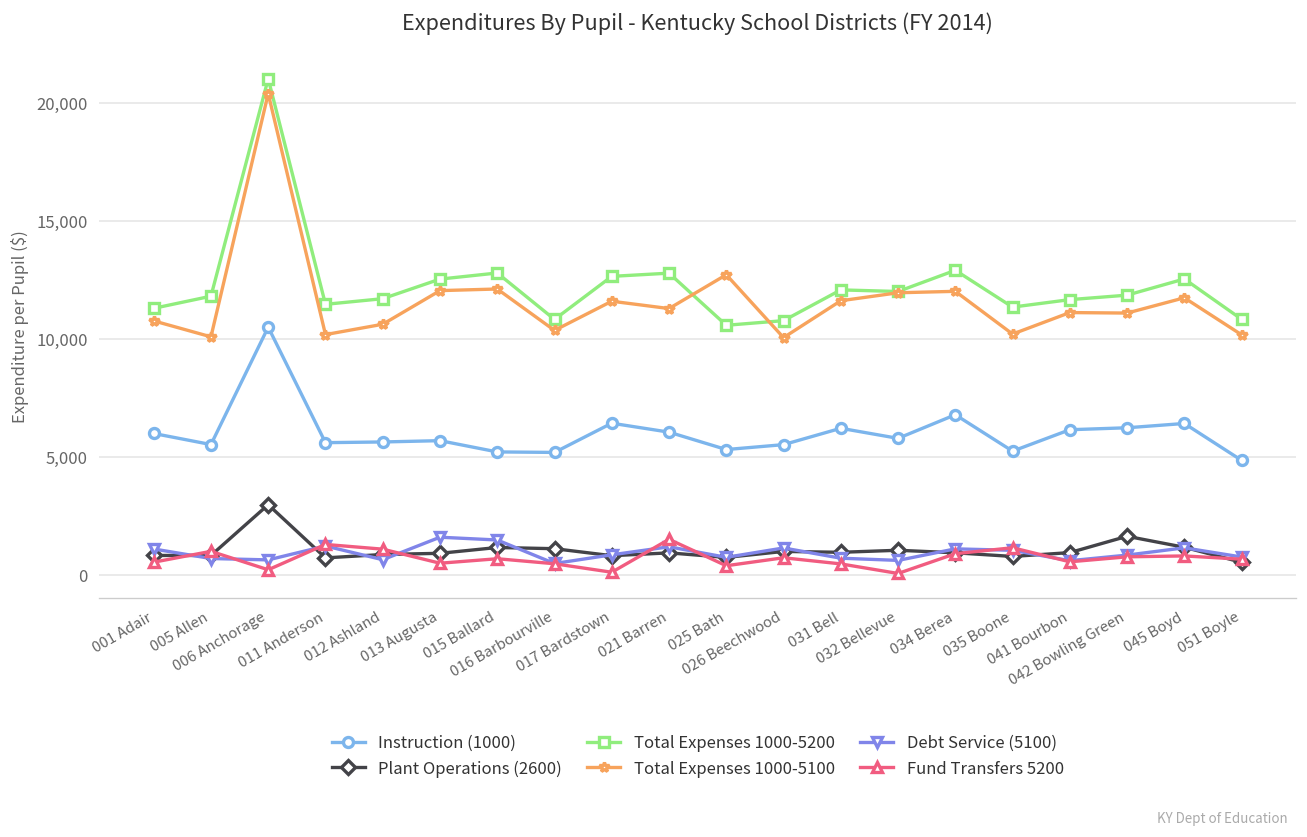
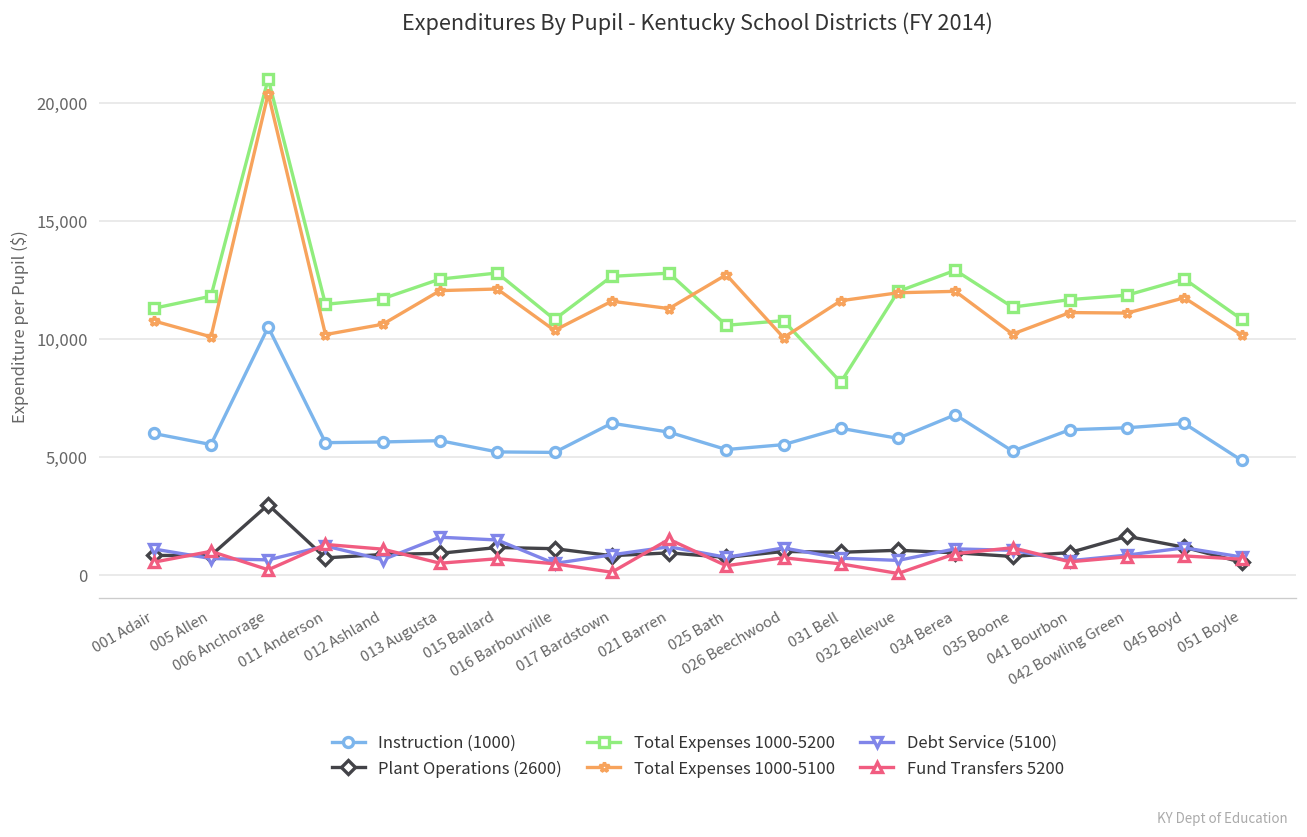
  {
    "Plant Operations (2600)": {
      "001 Adair": "800",
      "006 Anchorage": "3,000",
      "011 Anderson": "700",
      "012 Ashland": "900",
      "013 Augusta": "900",
      "015 Ballard": "1,200",
      "016 Barbourville": "1,100",
      "021 Barren": "900",
      "026 Beechwood": "1,000",
      "031 Bell": "1,000",
      "032 Bellevue": "1,000",
      "035 Boone": "800",
      "041 Bourbon": "900",
      "042 Bowling Green": "1,600",
      "051 Boyle": "500"
    },
    "Total Expenses 1000-5200": {
      "001 Adair": "11,300",
      "005 Allen": "11,800",
      "006 Anchorage": "21,000",
      "011 Anderson": "11,500",
      "012 Ashland": "11,700",
      "013 Augusta": "12,500",
      "015 Ballard": "12,800",
      "016 Barbourville": "10,800",
      "017 Bardstown": "12,700",
      "021 Barren": "12,800",
      "025 Bath": "10,600",
      "026 Beechwood": "10,800",
-     "031 Bell": "12,100",
+     "031 Bell": "8,200",
      "034 Berea": "12,900",
      "035 Boone": "11,400",
      "041 Bourbon": "11,700",
      "042 Bowling Green": "11,900",
      "045 Boyd": "12,500",
      "051 Boyle": "10,800"
    },
    "Total Expenses 1000-5100": {
      "001 Adair": "10,800",
      "005 Allen": "10,100",
      "006 Anchorage": "20,400",
      "011 Anderson": "10,200",
      "012 Ashland": "10,600",
      "013 Augusta": "12,100",
      "015 Ballard": "12,100",
      "016 Barbourville": "10,400",
      "017 Bardstown": "11,600",
      "021 Barren": "11,300",
      "025 Bath": "12,700",
      "026 Beechwood": "10,100",
      "031 Bell": "11,600",
      "034 Berea": "12,000",
      "035 Boone": "10,200",
      "041 Bourbon": "11,100",
      "042 Bowling Green": "11,100",
      "045 Boyd": "11,700",
      "051 Boyle": "10,200"
    },
    "Fund Transfers 5200": {
      "001 Adair": "500",
      "005 Allen": "1,000",
      "006 Anchorage": "200",
      "012 Ashland": "1,100",
      "013 Augusta": "500",
      "015 Ballard": "700",
      "017 Bardstown": "100",
      "021 Barren": "1,500",
      "025 Bath": "400",
      "026 Beechwood": "700",
      "031 Bell": "500",
      "032 Bellevue": "100",
      "045 Boyd": "800"
    }
  }
